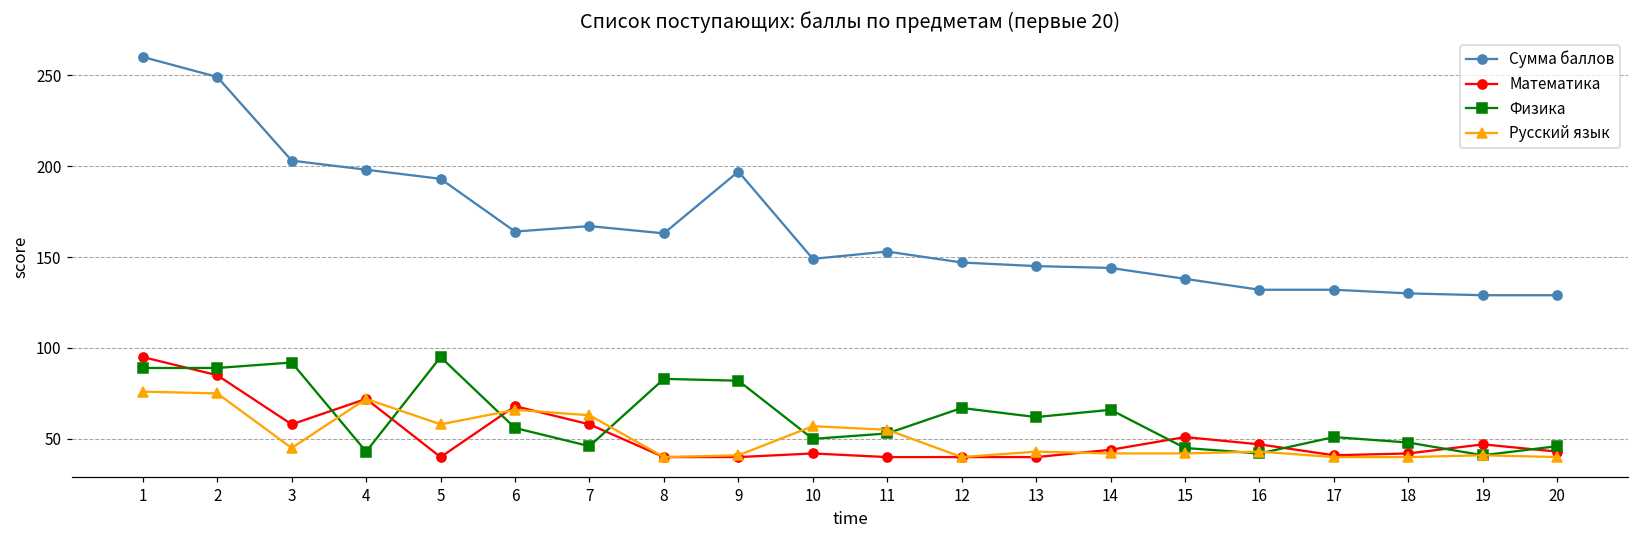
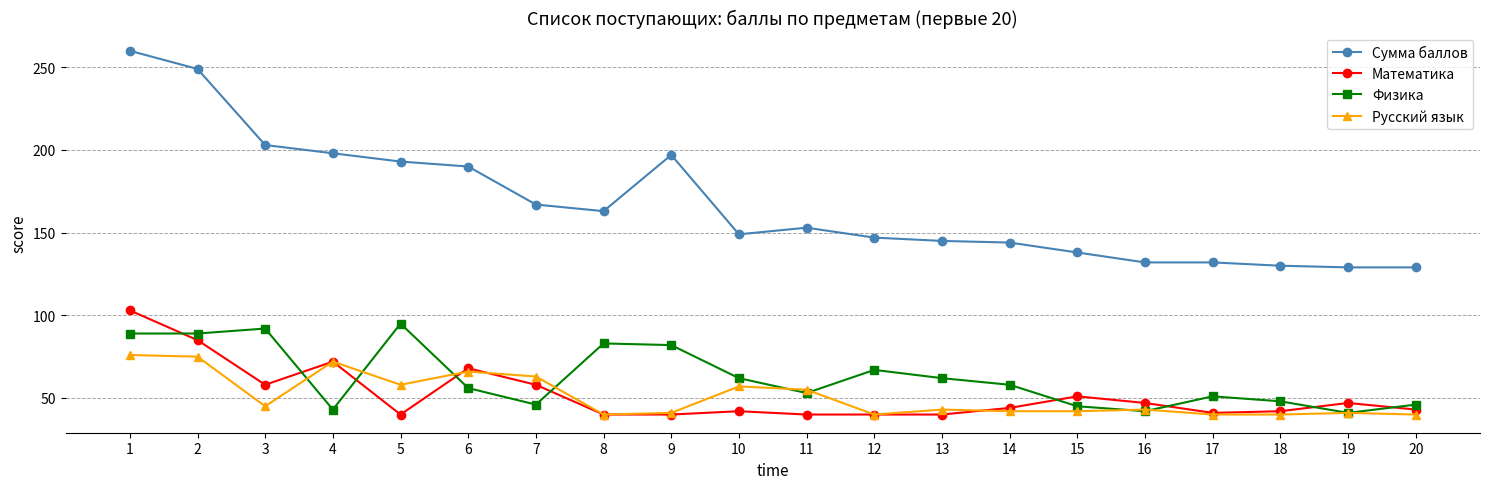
  {
    "Сумма баллов": {
      "1": 260,
      "2": 249,
      "3": 203,
      "4": 198,
      "5": 193,
-     "6": 164,
+     "6": 190,
      "7": 167,
      "8": 163,
      "9": 197,
      "10": 149,
      "11": 153,
      "12": 147,
      "13": 145,
      "14": 144,
      "15": 138,
      "16": 132,
      "17": 132,
      "18": 130,
      "19": 129,
      "20": 129
    },
    "Математика": {
-     "1": 95,
+     "1": 103,
      "2": 85,
      "3": 58,
      "5": 40,
      "6": 68,
      "7": 58,
      "10": 42,
      "11": 40,
      "13": 40,
      "14": 44,
      "15": 51,
      "16": 47,
      "18": 42,
      "19": 47,
      "20": 43
    },
    "Физика": {
      "1": 89,
      "2": 89,
      "3": 92,
      "4": 43,
      "5": 95,
      "6": 56,
      "7": 46,
      "8": 83,
      "9": 82,
-     "10": 50,
+     "10": 62,
      "11": 53,
      "12": 67,
      "13": 62,
-     "14": 66,
+     "14": 58,
      "15": 45,
      "17": 51,
      "18": 48,
      "20": 46
    },
    "Русский язык": {
      "1": 76,
      "2": 75,
      "3": 45,
      "5": 58,
      "6": 66,
      "7": 63,
      "10": 57,
      "11": 55,
      "13": 43,
      "14": 42,
      "15": 42,
      "18": 40,
      "20": 40
    }
  }
